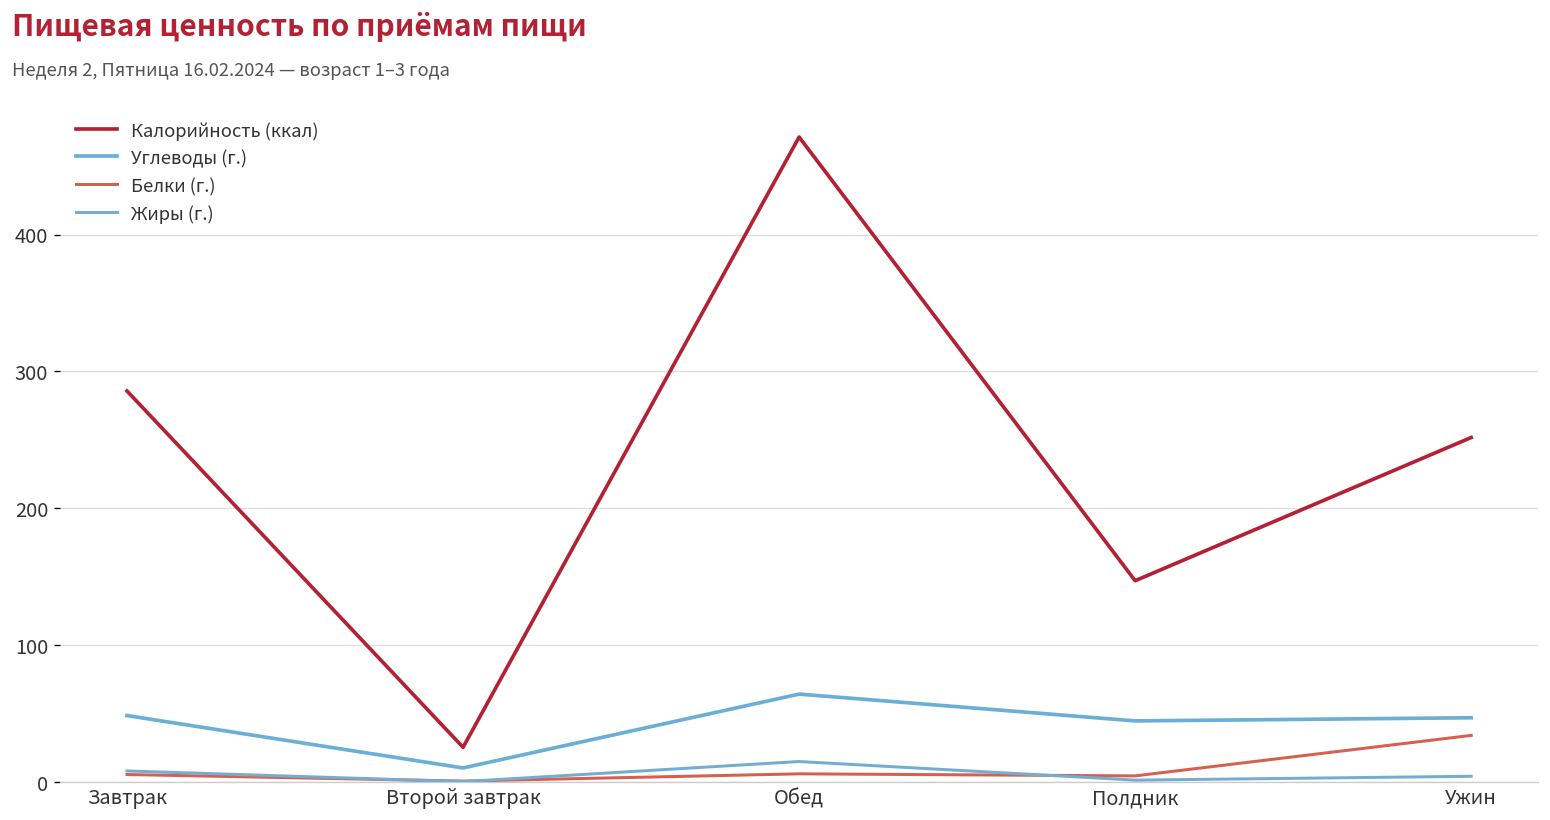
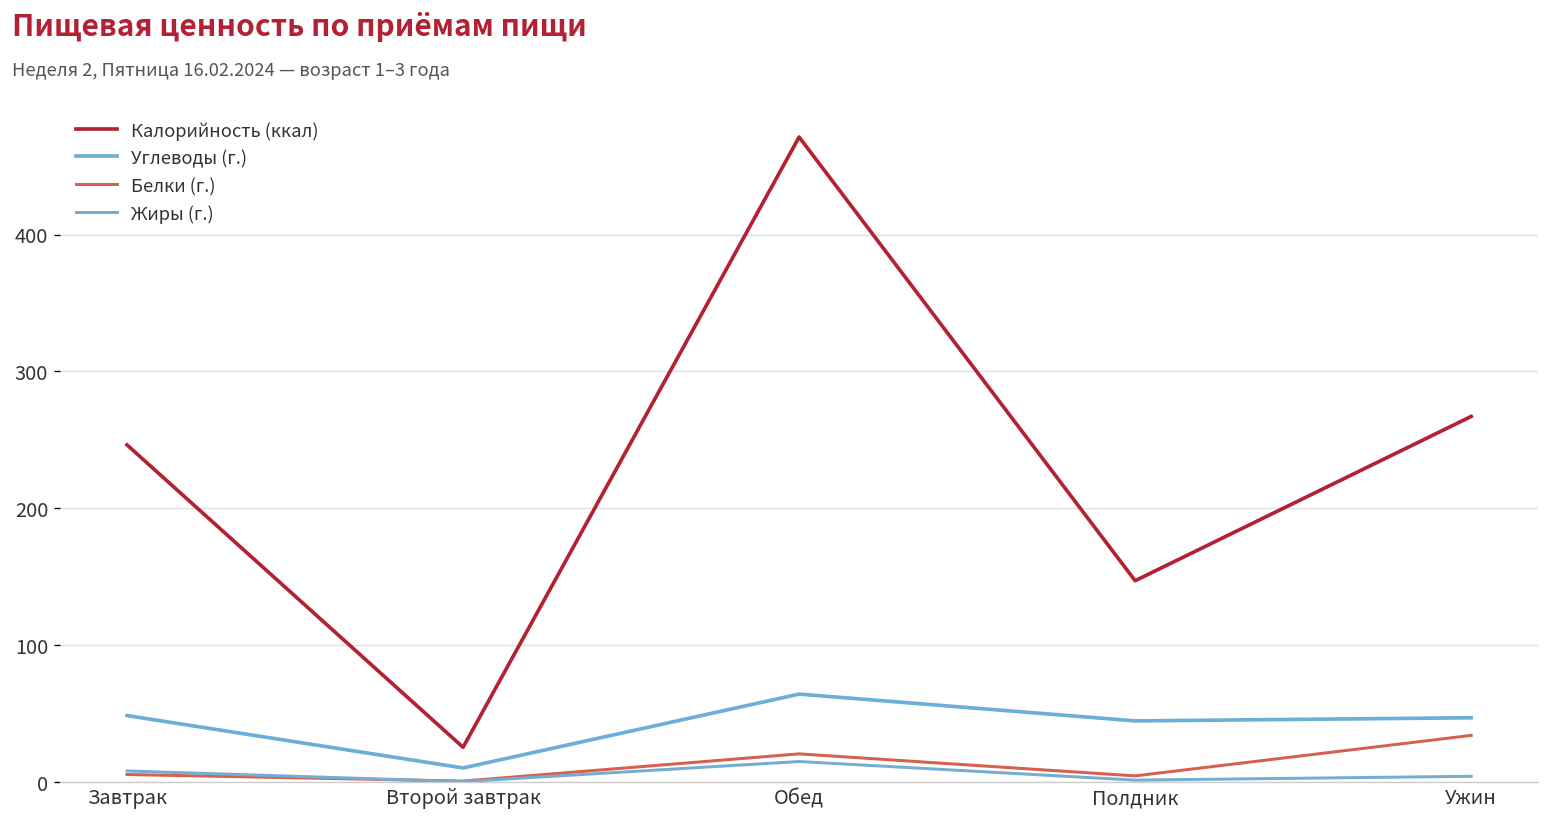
  {
    "Калорийность (ккал)": {
-     "Завтрак": 286,
+     "Завтрак": 246,
      "Второй завтрак": 25,
      "Обед": 471,
      "Полдник": 147,
-     "Ужин": 252
+     "Ужин": 267
    },
    "Белки (г.)": {
      "Завтрак": 5,
-     "Обед": 6,
+     "Обед": 20,
      "Полдник": 4,
      "Ужин": 34
    }
  }
